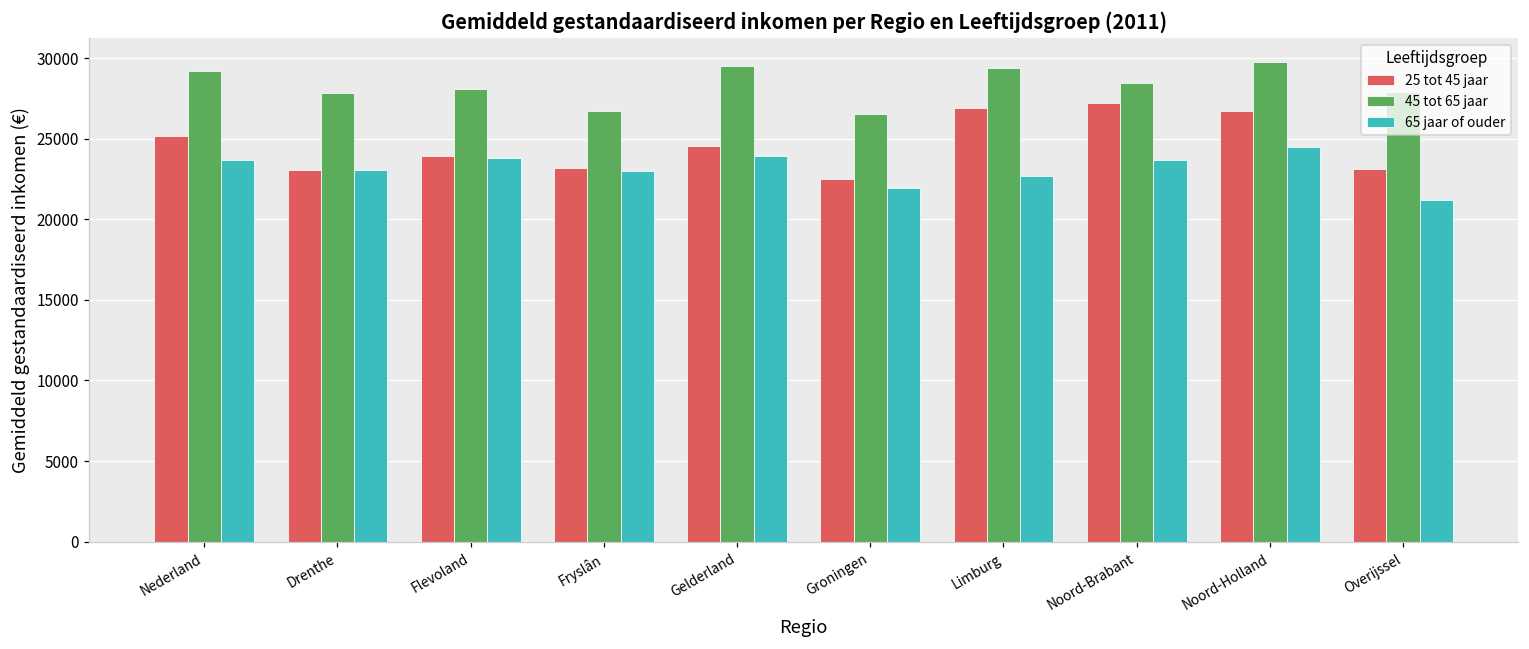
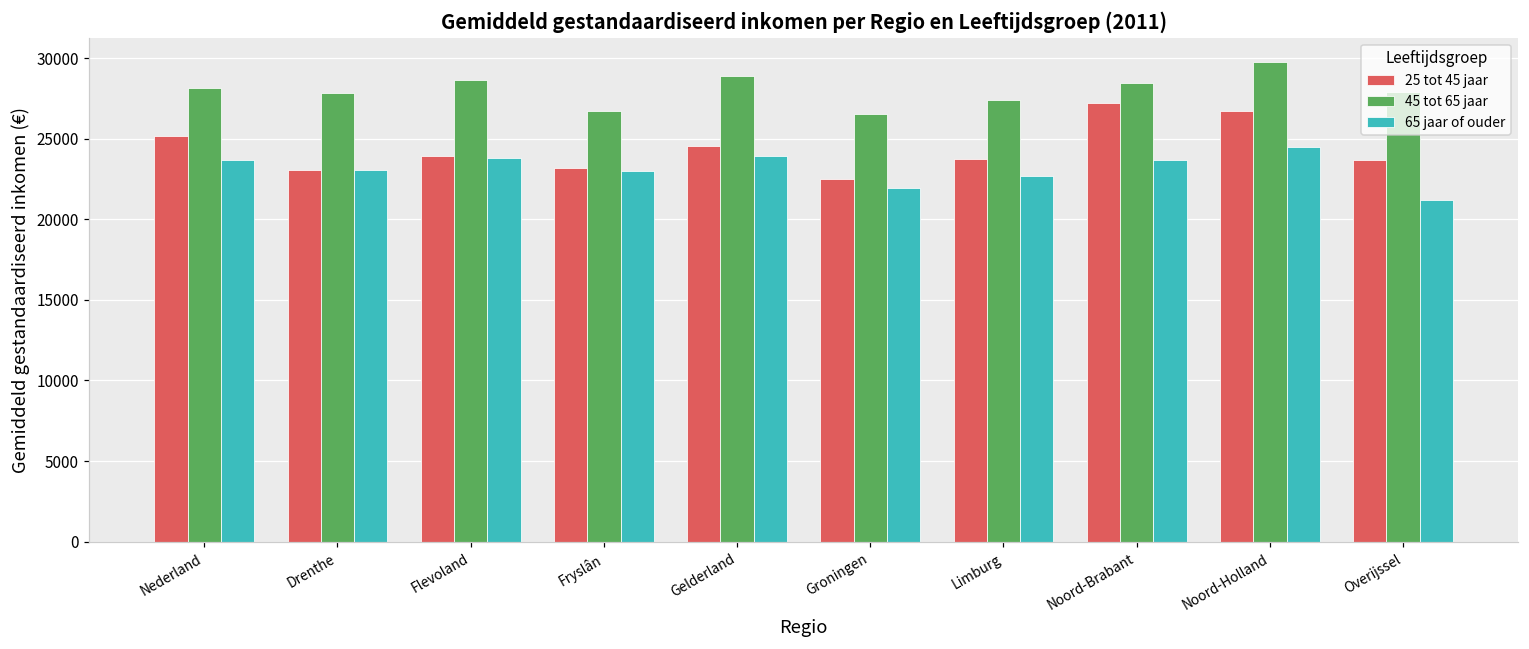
  {
    "25 tot 45 jaar": {
      "Nederland": 25200,
      "Drenthe": 23100,
      "Flevoland": 23900,
      "Fryslân": 23200,
      "Gelderland": 24600,
      "Groningen": 22500,
-     "Limburg": 26900,
+     "Limburg": 23800,
      "Noord-Brabant": 27200,
      "Noord-Holland": 26700,
-     "Overijssel": 23100
+     "Overijssel": 23700
    },
    "45 tot 65 jaar": {
-     "Nederland": 29200,
+     "Nederland": 28200,
      "Drenthe": 27900,
-     "Flevoland": 28100,
+     "Flevoland": 28700,
      "Fryslân": 26700,
-     "Gelderland": 29500,
+     "Gelderland": 28900,
      "Groningen": 26600,
-     "Limburg": 29400,
+     "Limburg": 27400,
      "Noord-Brabant": 28400,
      "Noord-Holland": 29800
    },
    "65 jaar of ouder": {
      "Nederland": 23700,
      "Drenthe": 23100,
      "Flevoland": 23800,
      "Fryslân": 23000,
      "Gelderland": 24000,
      "Groningen": 22000,
      "Limburg": 22700,
      "Noord-Brabant": 23700,
      "Noord-Holland": 24500,
      "Overijssel": 21200
    }
  }
